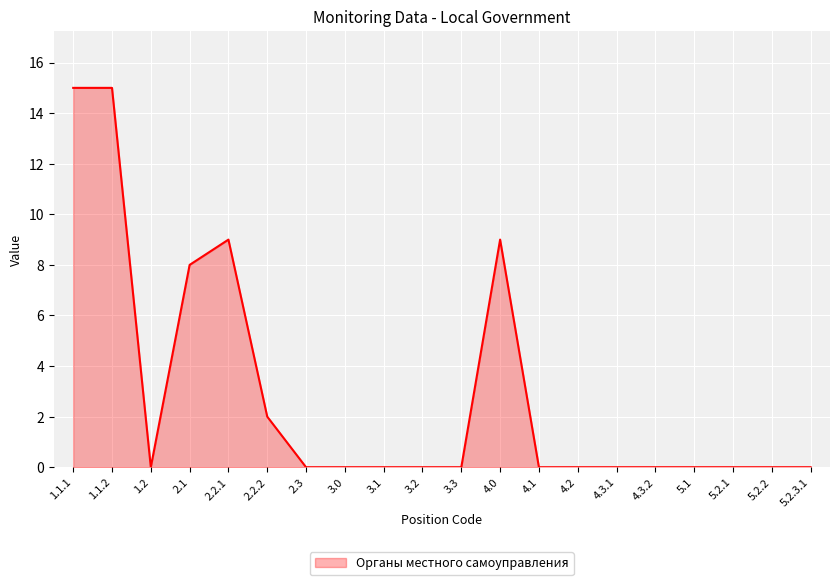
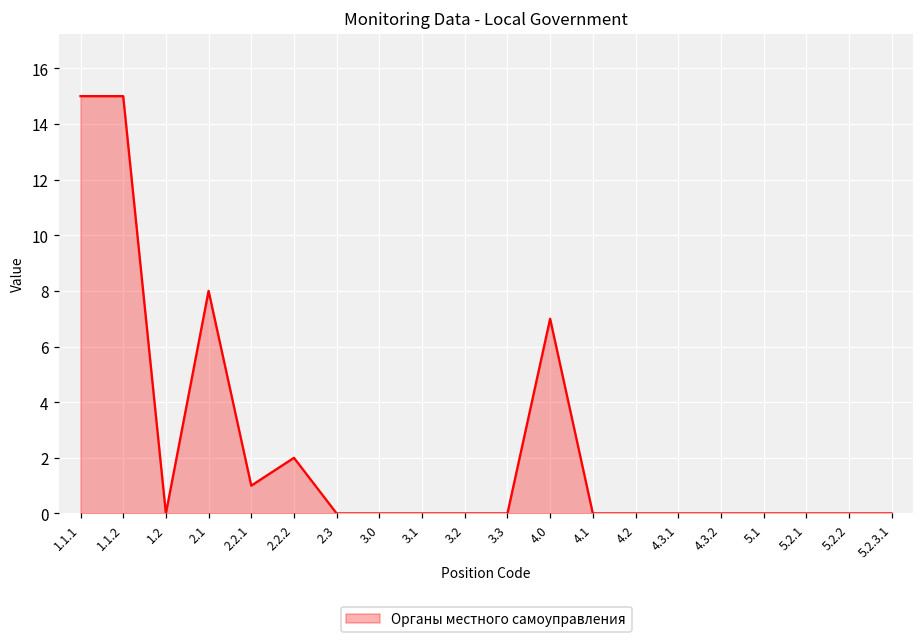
  {
    "1.1.1": 15,
    "1.1.2": 15,
    "1.2": 0,
    "2.1": 8,
-   "2.2.1": 9,
+   "2.2.1": 1,
    "2.2.2": 2,
    "2.3": 0,
    "3.0": 0,
    "3.1": 0,
    "3.2": 0,
    "3.3": 0,
-   "4.0": 9,
+   "4.0": 7,
    "4.1": 0,
    "4.2": 0,
    "4.3.1": 0,
    "4.3.2": 0,
    "5.1": 0,
    "5.2.1": 0,
    "5.2.2": 0,
    "5.2.3.1": 0
  }
